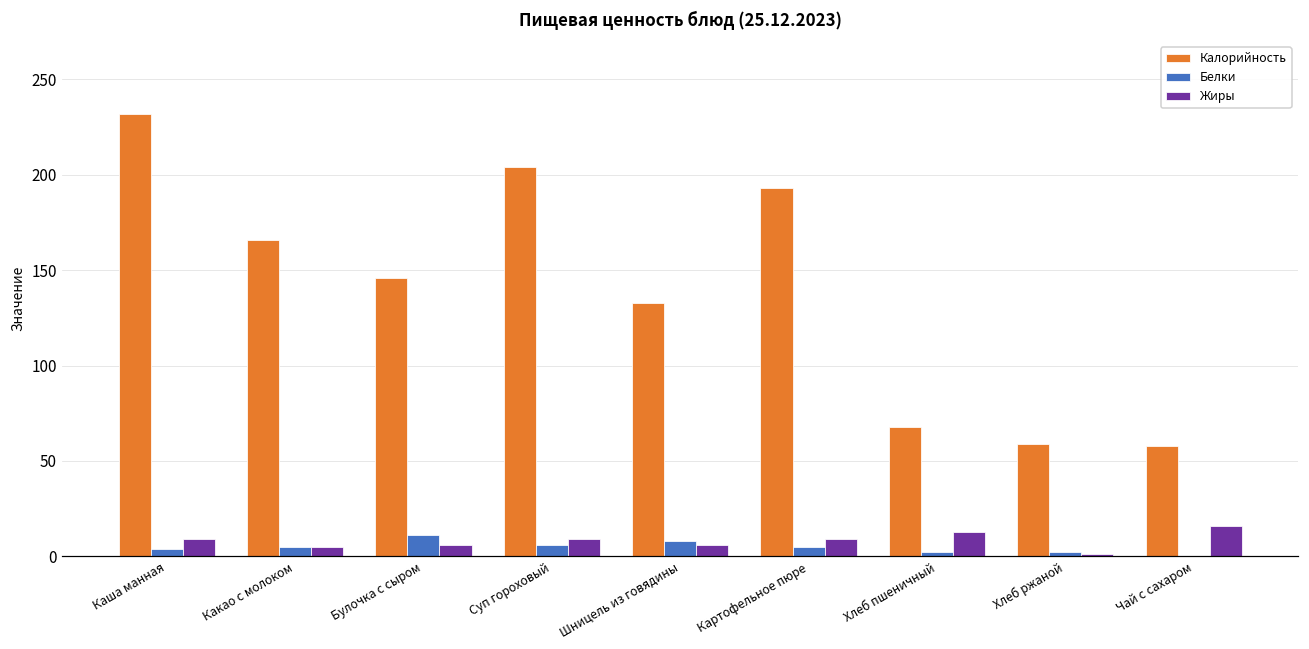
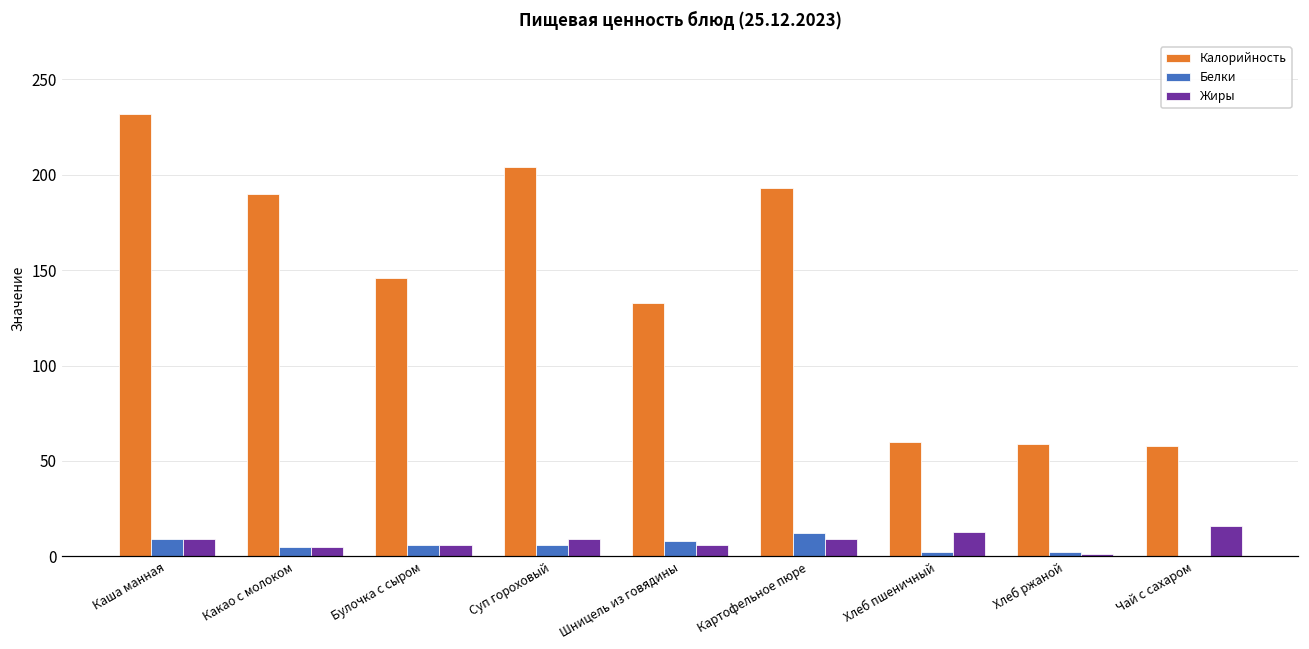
  {
    "Калорийность": {
      "Каша манная": 232,
-     "Какао с молоком": 166,
+     "Какао с молоком": 190,
      "Булочка с сыром": 146,
      "Суп гороховый": 204,
      "Шницель из говядины": 133,
      "Картофельное пюре": 193,
-     "Хлеб пшеничный": 68,
+     "Хлеб пшеничный": 60,
      "Хлеб ржаной": 59,
      "Чай с сахаром": 58
    },
    "Белки": {
-     "Каша манная": 4,
+     "Каша манная": 9,
      "Какао с молоком": 5,
-     "Булочка с сыром": 11,
+     "Булочка с сыром": 6,
      "Суп гороховый": 6,
      "Шницель из говядины": 8,
-     "Картофельное пюре": 5,
+     "Картофельное пюре": 12,
      "Хлеб пшеничный": 2,
      "Хлеб ржаной": 2,
      "Чай с сахаром": 0
    },
    "Жиры": {
      "Каша манная": 9,
      "Какао с молоком": 5,
      "Булочка с сыром": 6,
      "Суп гороховый": 9,
      "Шницель из говядины": 6,
      "Картофельное пюре": 9,
      "Хлеб пшеничный": 13,
      "Чай с сахаром": 16
    }
  }
